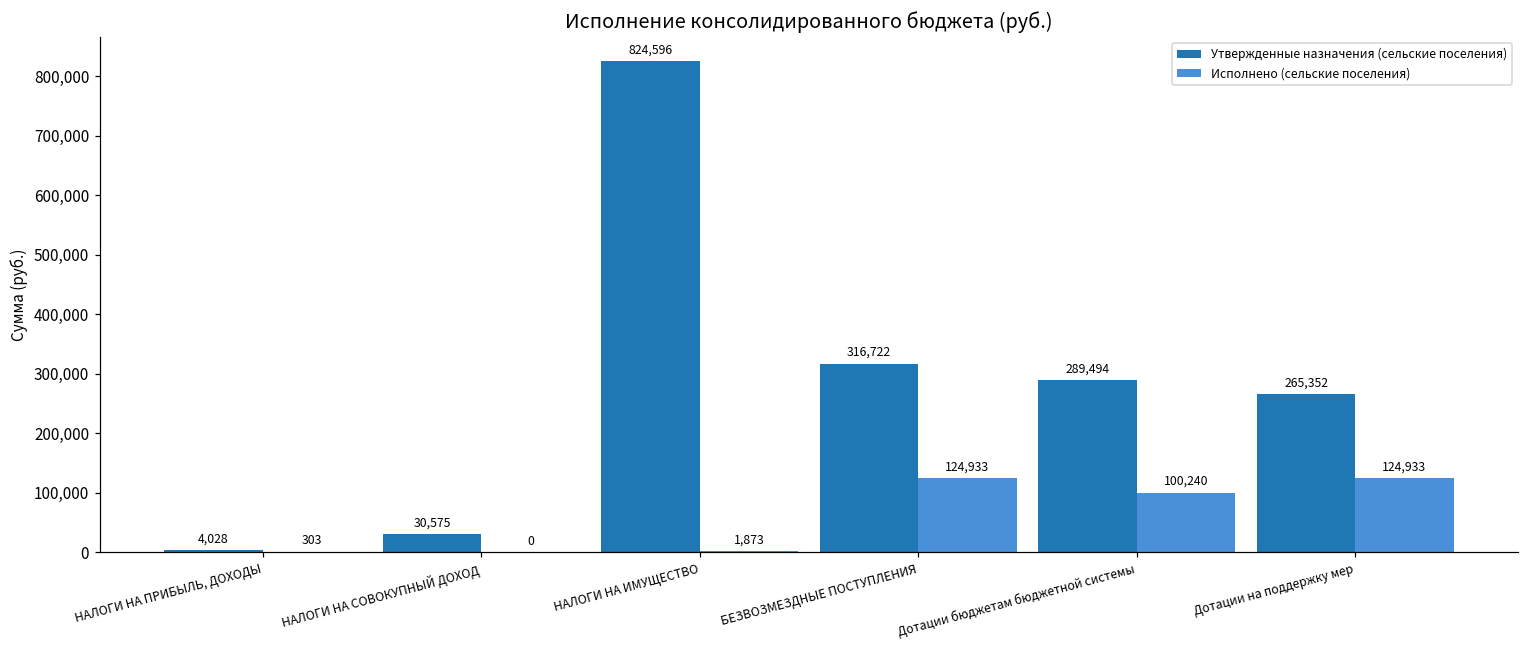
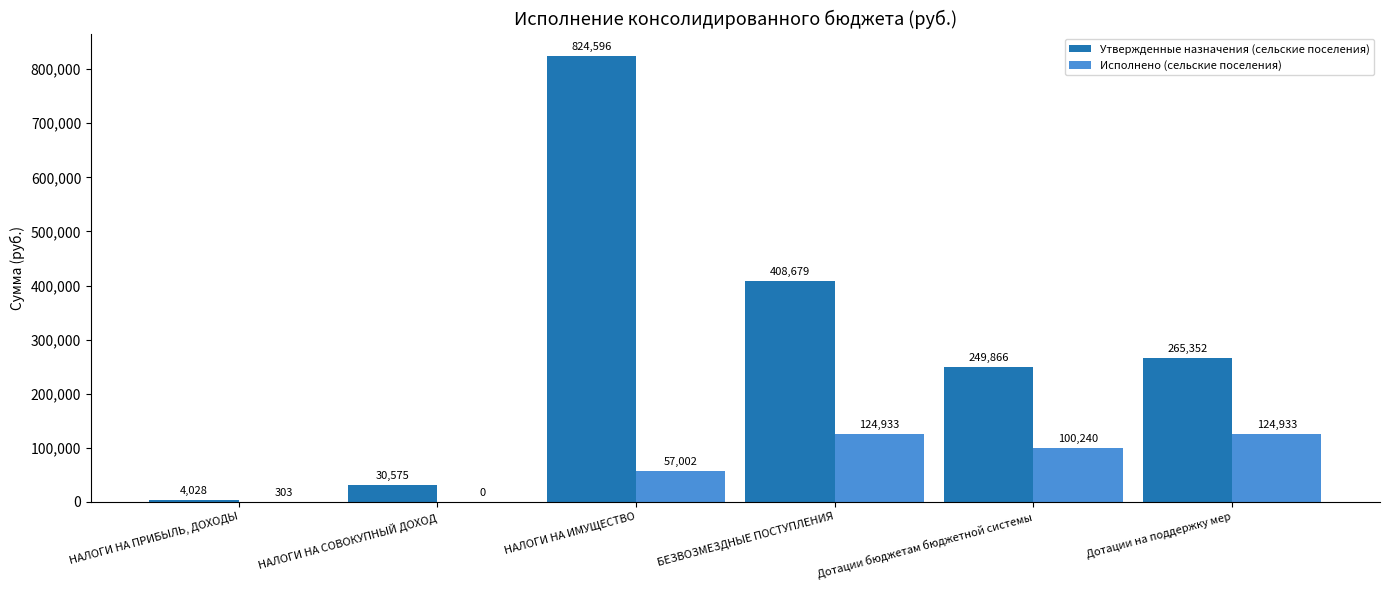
  {
    "Утвержденные назначения (сельские поселения)": {
      "НАЛОГИ НА ПРИБЫЛЬ, ДОХОДЫ": "4,028",
      "НАЛОГИ НА СОВОКУПНЫЙ ДОХОД": "30,575",
      "НАЛОГИ НА ИМУЩЕСТВО": "824,596",
-     "БЕЗВОЗМЕЗДНЫЕ ПОСТУПЛЕНИЯ": "316,722",
-     "Дотации бюджетам бюджетной системы": "289,494",
+     "БЕЗВОЗМЕЗДНЫЕ ПОСТУПЛЕНИЯ": "408,679",
+     "Дотации бюджетам бюджетной системы": "249,866",
      "Дотации на поддержку мер": "265,352"
    },
    "Исполнено (сельские поселения)": {
      "НАЛОГИ НА ПРИБЫЛЬ, ДОХОДЫ": "303",
      "НАЛОГИ НА СОВОКУПНЫЙ ДОХОД": "0",
-     "НАЛОГИ НА ИМУЩЕСТВО": "1,873",
+     "НАЛОГИ НА ИМУЩЕСТВО": "57,002",
      "БЕЗВОЗМЕЗДНЫЕ ПОСТУПЛЕНИЯ": "124,933",
      "Дотации бюджетам бюджетной системы": "100,240",
      "Дотации на поддержку мер": "124,933"
    }
  }
